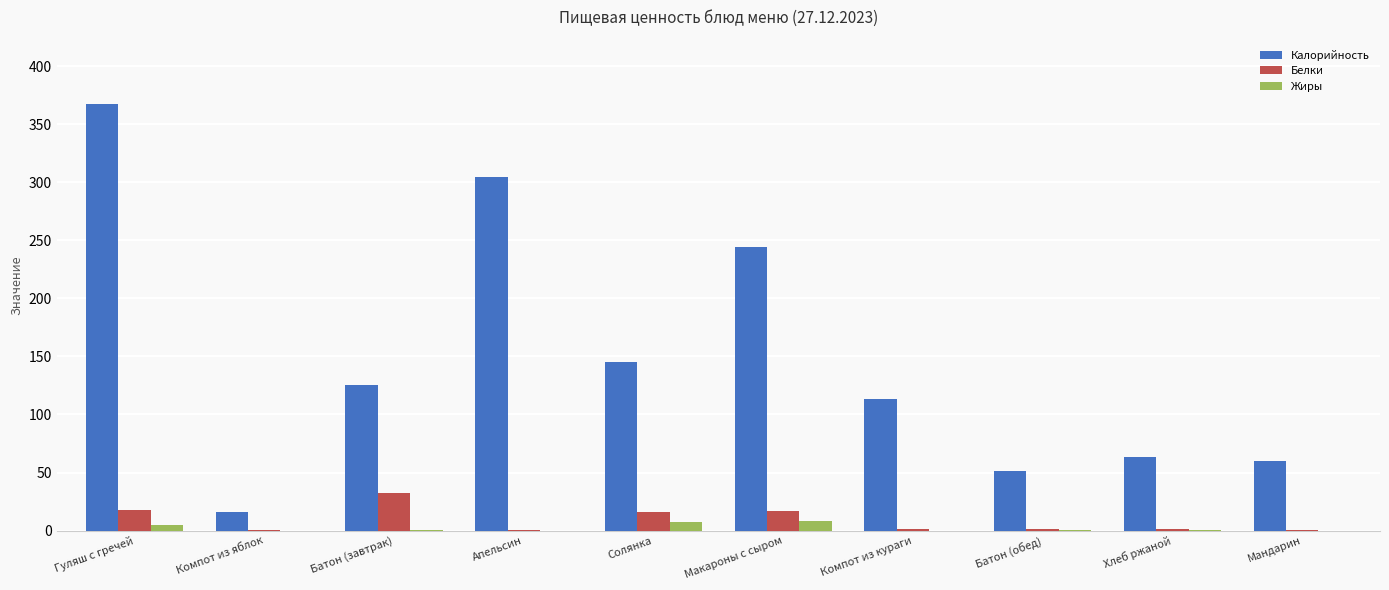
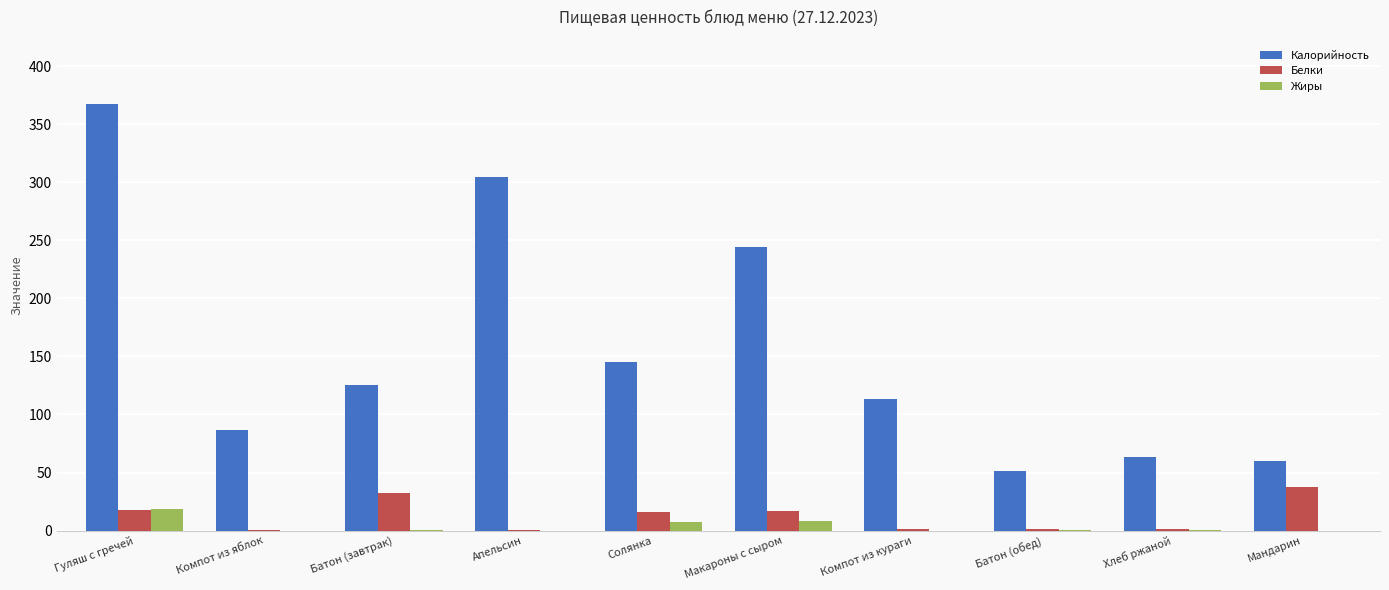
  {
    "Калорийность": {
      "Гуляш с гречей": 368,
-     "Компот из яблок": 16,
+     "Компот из яблок": 86,
      "Батон (завтрак)": 125,
      "Апельсин": 304,
      "Солянка": 145,
      "Макароны с сыром": 244,
      "Компот из кураги": 113,
      "Батон (обед)": 51,
      "Хлеб ржаной": 63,
      "Мандарин": 60
    },
    "Белки": {
      "Гуляш с гречей": 17,
      "Батон (завтрак)": 32,
      "Солянка": 16,
      "Макароны с сыром": 17,
-     "Мандарин": 1
+     "Мандарин": 38
    },
    "Жиры": {
-     "Гуляш с гречей": 5,
+     "Гуляш с гречей": 19,
      "Компот из яблок": 0,
      "Апельсин": 0,
      "Солянка": 7,
      "Макароны с сыром": 9,
      "Компот из кураги": 0,
      "Мандарин": 0
    }
  }
